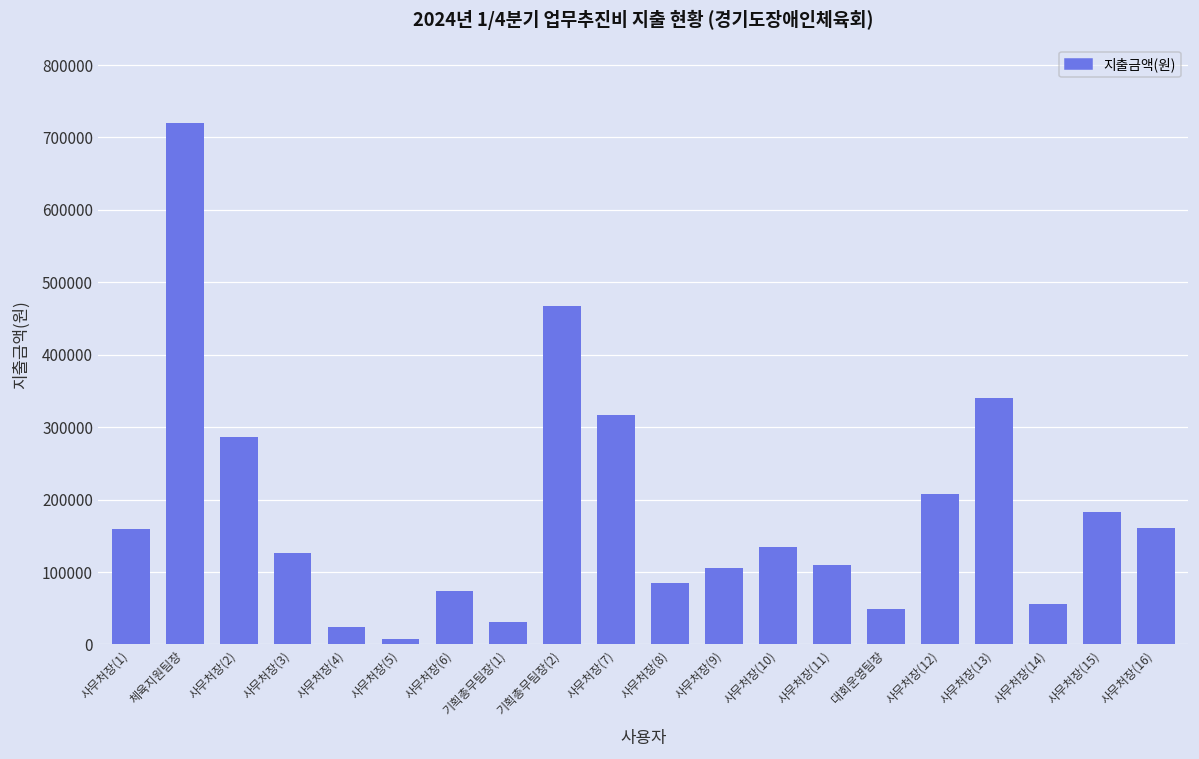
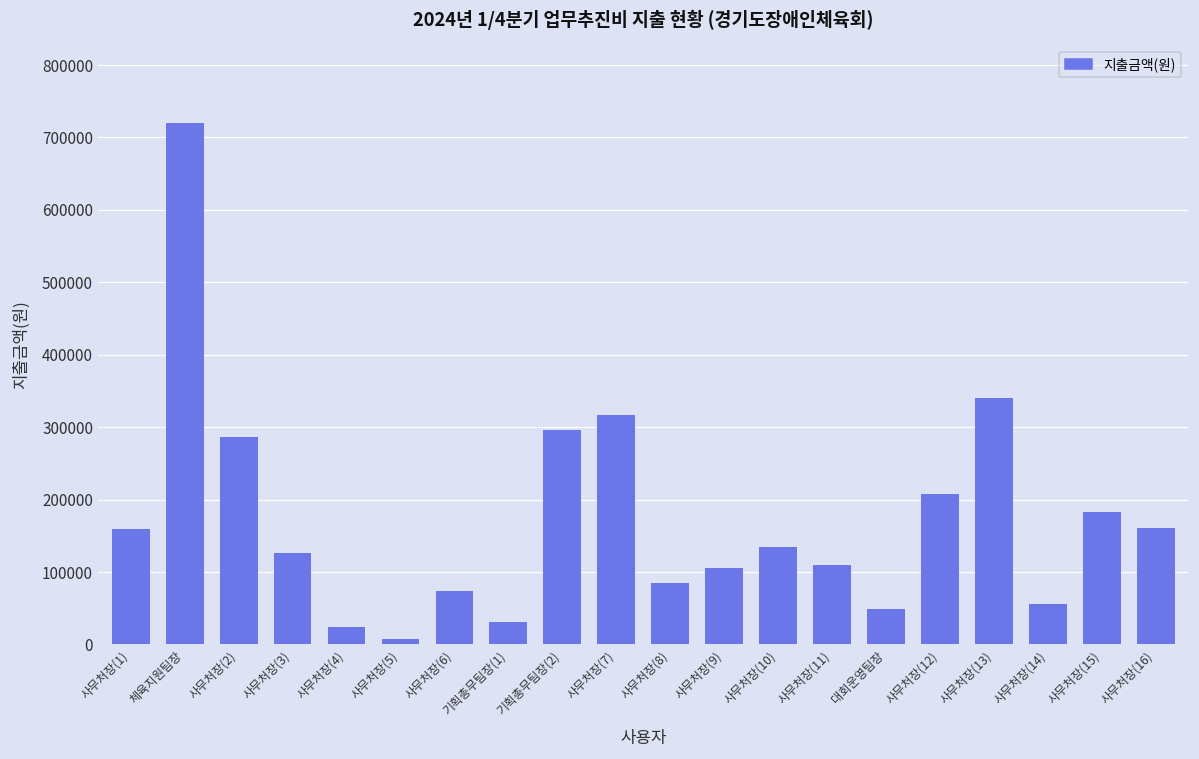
  {
    "사무처장(1)": 160000,
    "체육지원팀장": 720000,
    "사무처장(2)": 290000,
    "사무처장(3)": 130000,
    "사무처장(4)": 20000,
    "사무처장(5)": 10000,
    "사무처장(6)": 70000,
    "기획총무팀장(1)": 30000,
-   "기획총무팀장(2)": 470000,
+   "기획총무팀장(2)": 300000,
    "사무처장(7)": 320000,
    "사무처장(8)": 80000,
    "사무처장(9)": 110000,
    "사무처장(10)": 130000,
    "사무처장(11)": 110000,
    "대회운영팀장": 50000,
    "사무처장(12)": 210000,
    "사무처장(13)": 340000,
    "사무처장(14)": 60000,
    "사무처장(15)": 180000,
    "사무처장(16)": 160000
  }
